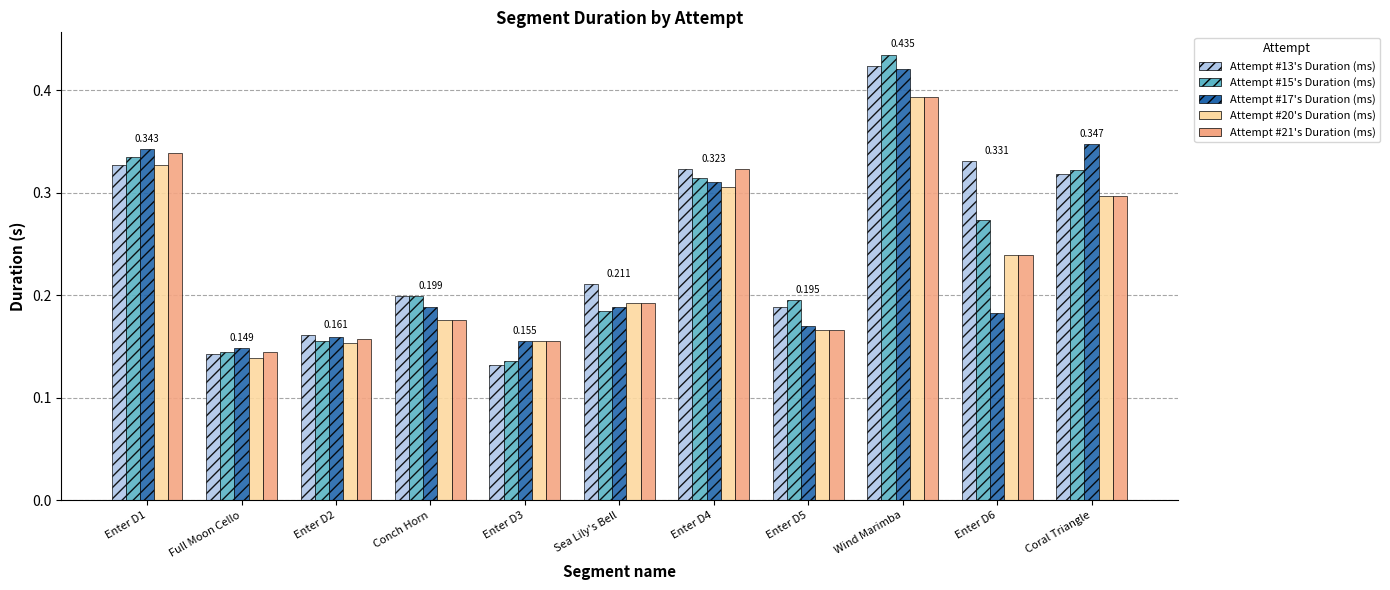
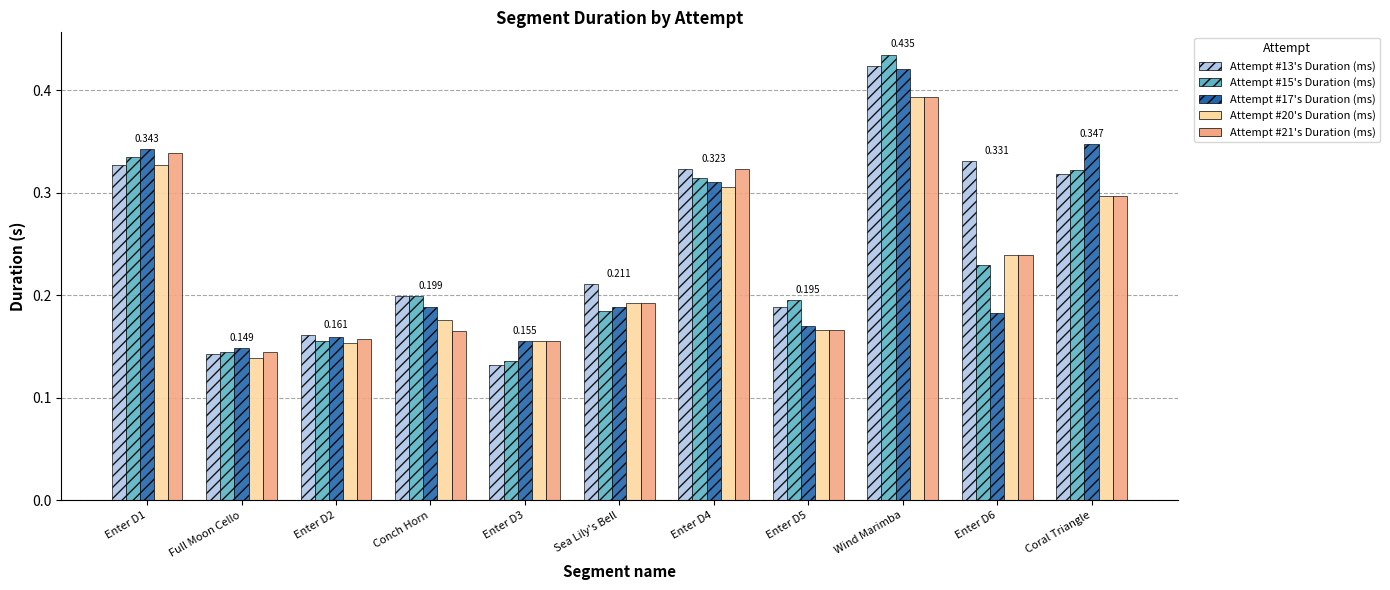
  {
    "Attempt #13's Duration (ms)": {
      "Enter D2": 0.161,
      "Sea Lily's Bell": 0.211,
      "Enter D4": 0.323,
      "Enter D6": 0.331
    },
    "Attempt #15's Duration (ms)": {
      "Enter D1": 0.335,
      "Full Moon Cello": 0.145,
      "Enter D2": 0.156,
      "Enter D3": 0.136,
      "Sea Lily's Bell": 0.185,
-     "Enter D6": 0.273,
+     "Enter D6": 0.229,
      "Coral Triangle": 0.322
    },
    "Attempt #17's Duration (ms)": {
      "Enter D1": 0.343,
      "Full Moon Cello": 0.149,
      "Enter D3": 0.155,
      "Coral Triangle": 0.347
    },
    "Attempt #20's Duration (ms)": {
      "Enter D1": 0.327,
      "Full Moon Cello": 0.138,
      "Enter D2": 0.153,
      "Conch Horn": 0.175,
      "Sea Lily's Bell": 0.192,
      "Enter D4": 0.306,
      "Enter D5": 0.166,
      "Wind Marimba": 0.394,
      "Enter D6": 0.239,
      "Coral Triangle": 0.297
    },
    "Attempt #21's Duration (ms)": {
      "Enter D1": 0.338,
      "Full Moon Cello": 0.144,
      "Enter D2": 0.157,
-     "Conch Horn": 0.175,
+     "Conch Horn": 0.165,
      "Sea Lily's Bell": 0.192,
      "Enter D5": 0.166,
      "Wind Marimba": 0.394,
      "Enter D6": 0.239,
      "Coral Triangle": 0.297
    }
  }
